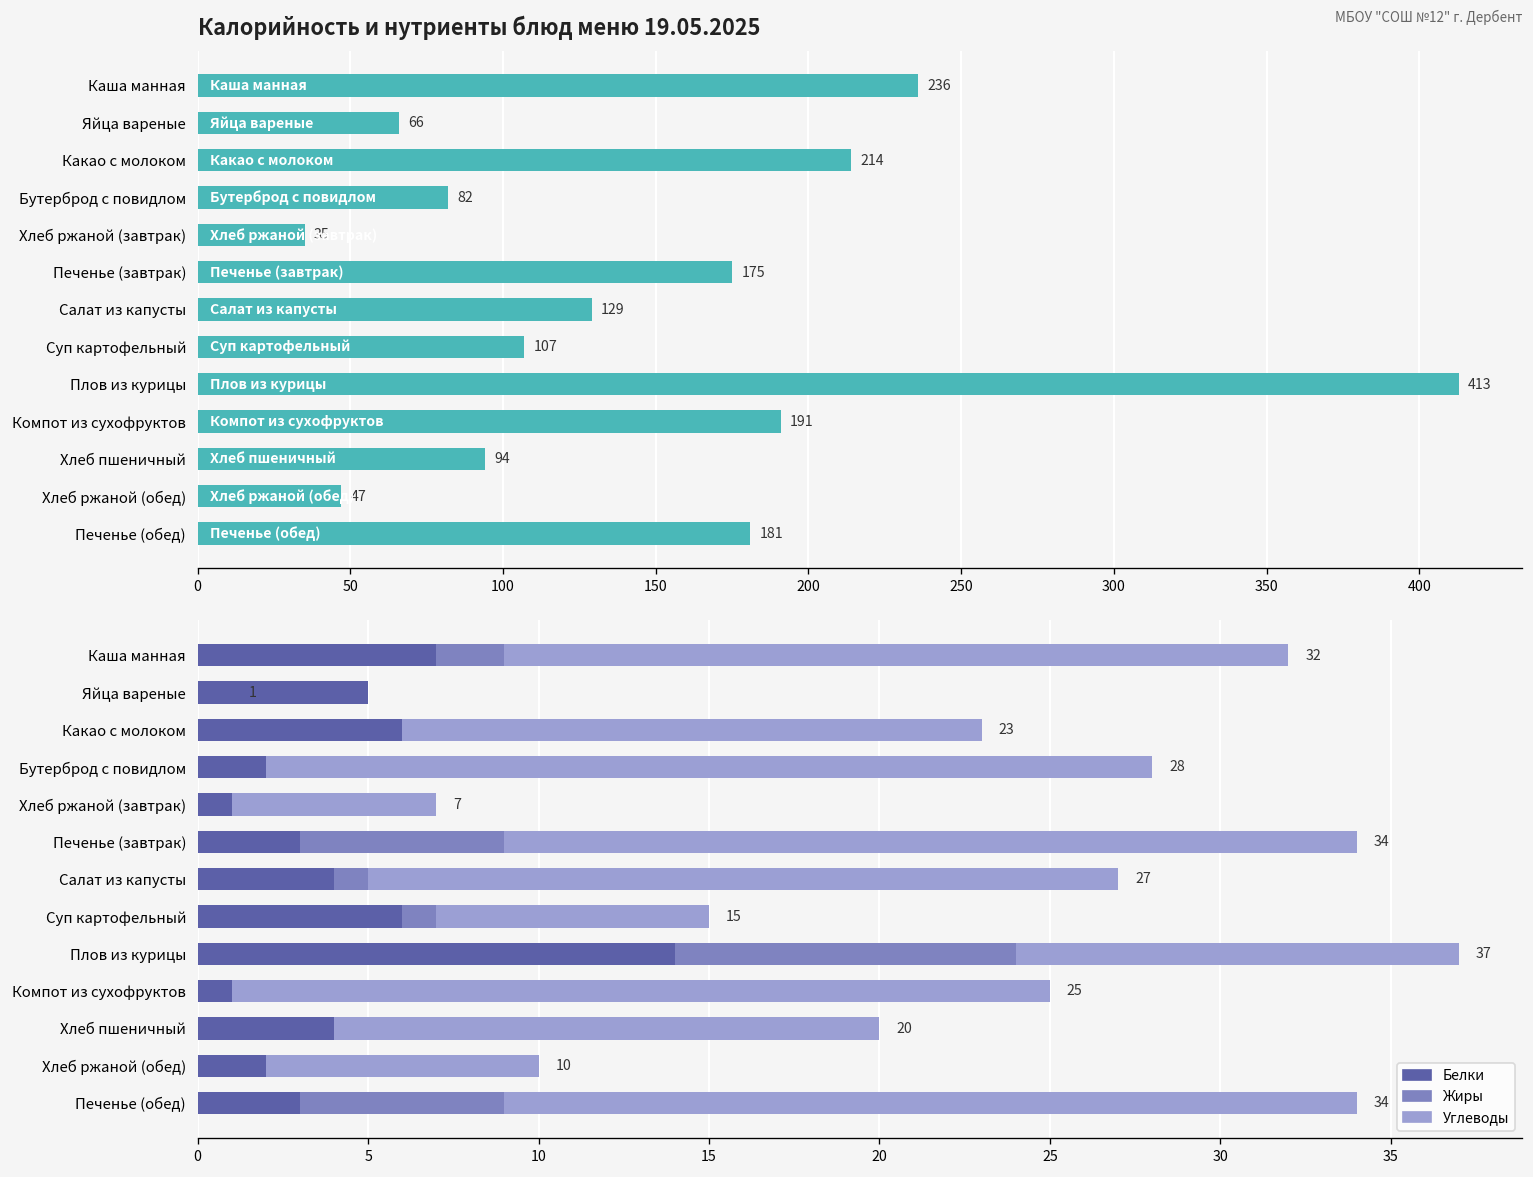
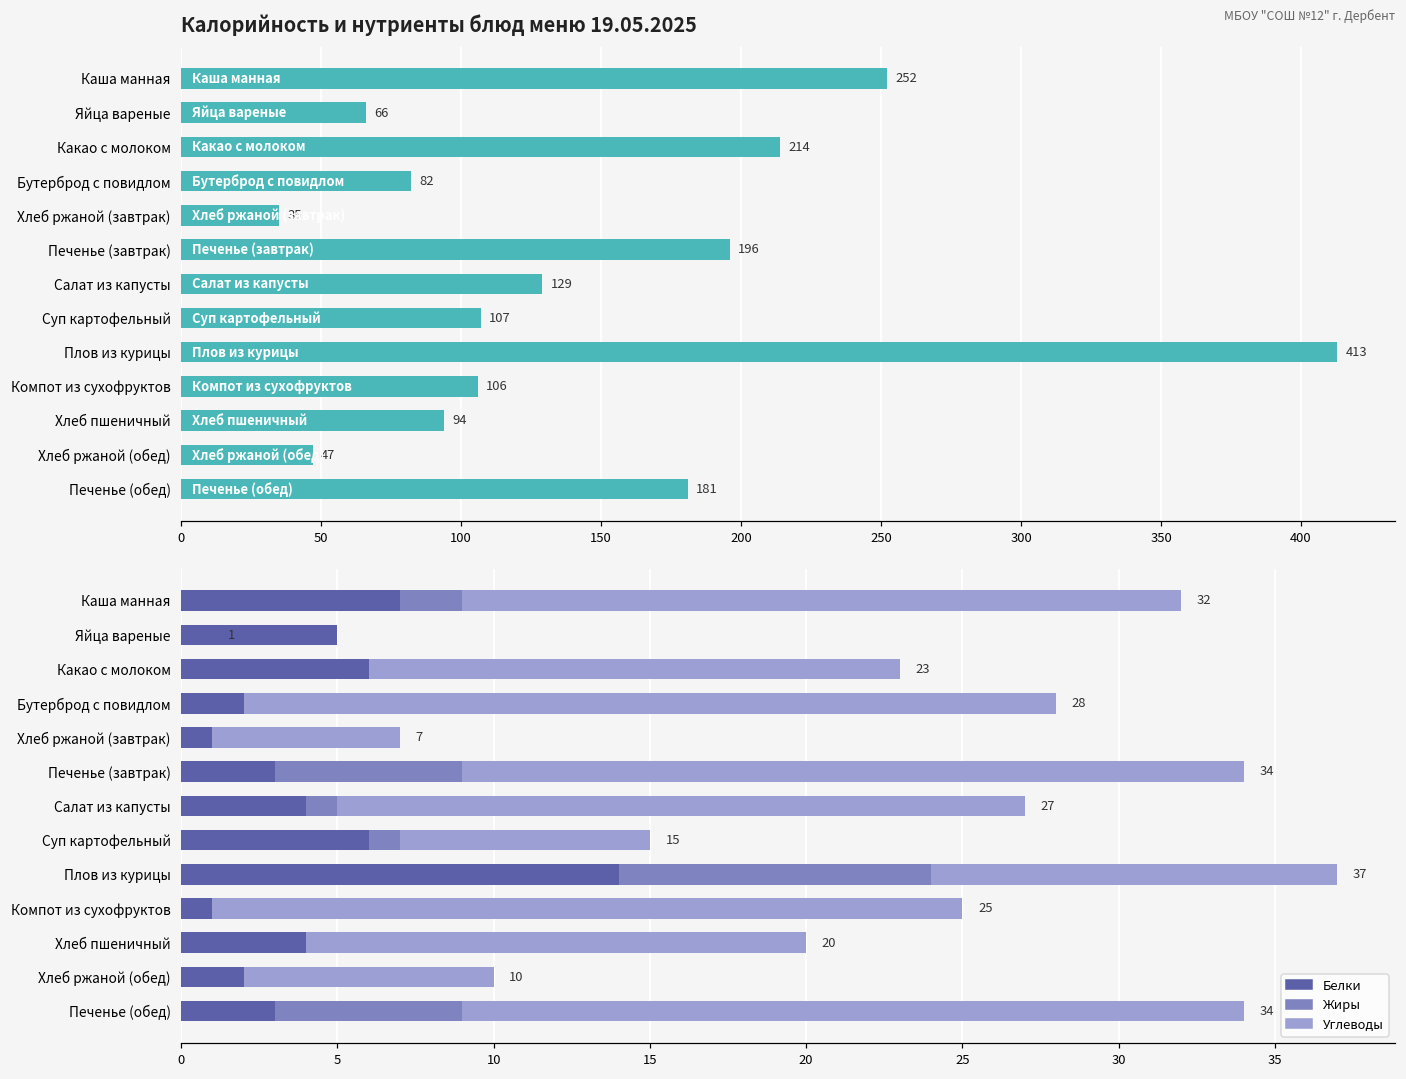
  {
    "Калорийность и нутриенты блюд меню 19.05.2025": {
-     "Каша манная": 236,
+     "Каша манная": 252,
      "Яйца вареные": 66,
      "Какао с молоком": 214,
      "Бутерброд с повидлом": 82,
-     "Печенье (завтрак)": 175,
+     "Печенье (завтрак)": 196,
      "Салат из капусты": 129,
      "Суп картофельный": 107,
      "Плов из курицы": 413,
-     "Компот из сухофруктов": 191,
+     "Компот из сухофруктов": 106,
      "Хлеб пшеничный": 94,
      "Печенье (обед)": 181
    }
  }
